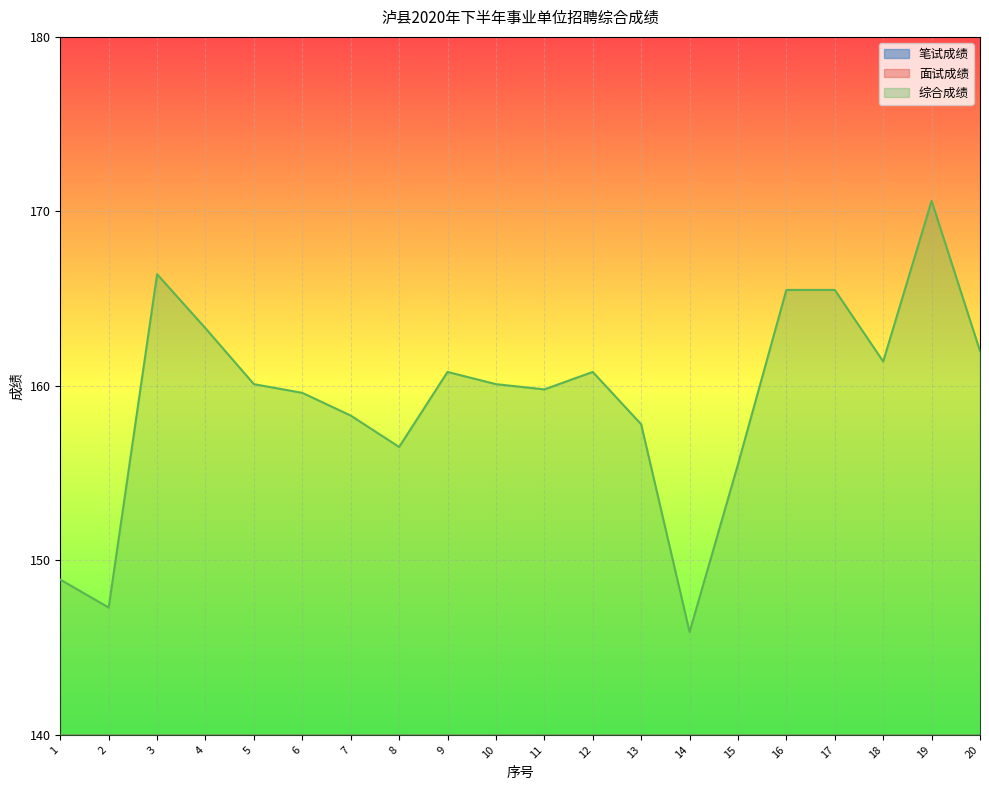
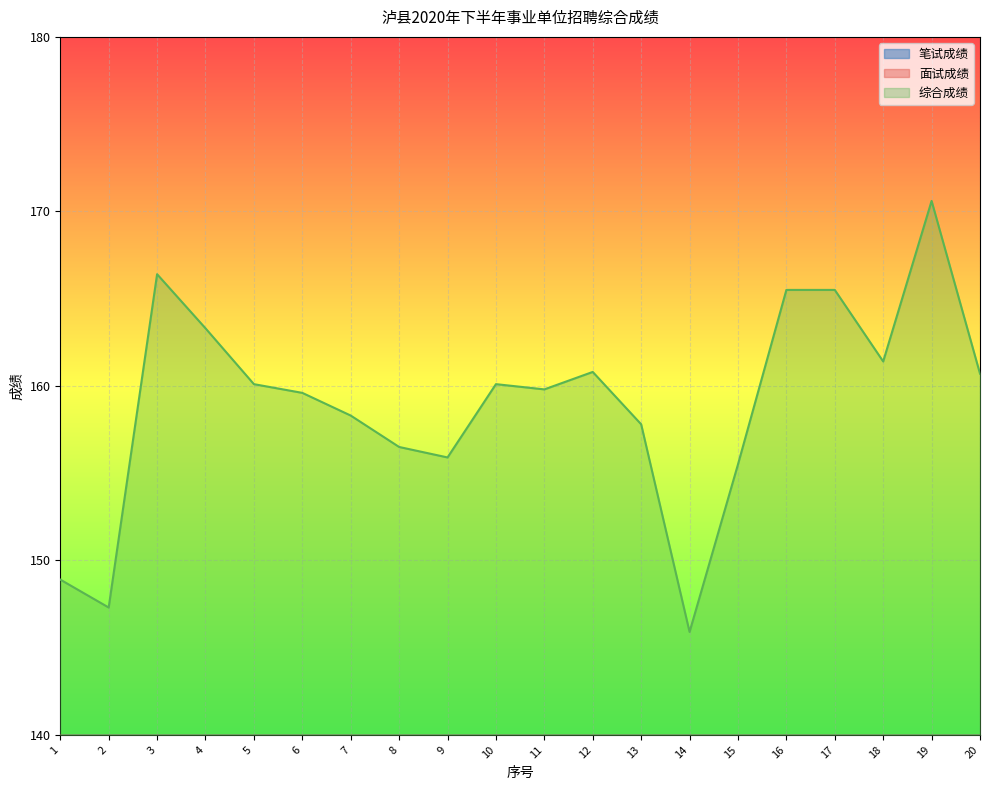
  {
    "综合成绩": {
      "1": 148.9,
      "2": 147.3,
      "3": 166.4,
      "4": 163.3,
      "5": 160.1,
      "6": 159.6,
      "7": 158.3,
      "8": 156.5,
-     "9": 160.8,
+     "9": 155.9,
      "10": 160.1,
      "11": 159.8,
      "12": 160.8,
      "13": 157.8,
      "14": 145.9,
      "15": 155.5,
      "16": 165.5,
      "17": 165.5,
      "18": 161.4,
      "19": 170.6,
-     "20": 162.0
+     "20": 160.7
    }
  }
